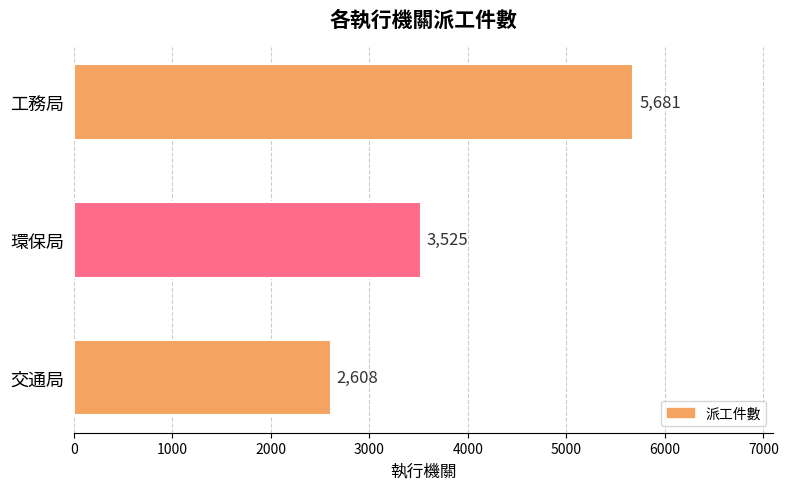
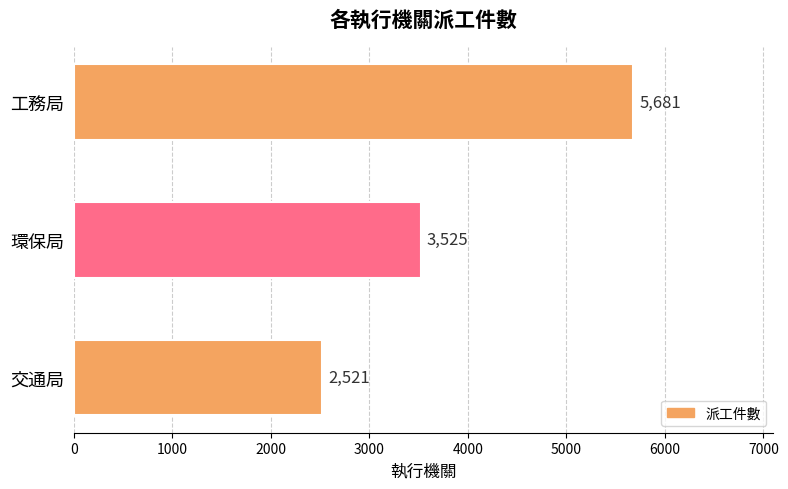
  {
    "工務局": "5,681",
    "環保局": "3,525",
-   "交通局": "2,608"
+   "交通局": "2,521"
  }
